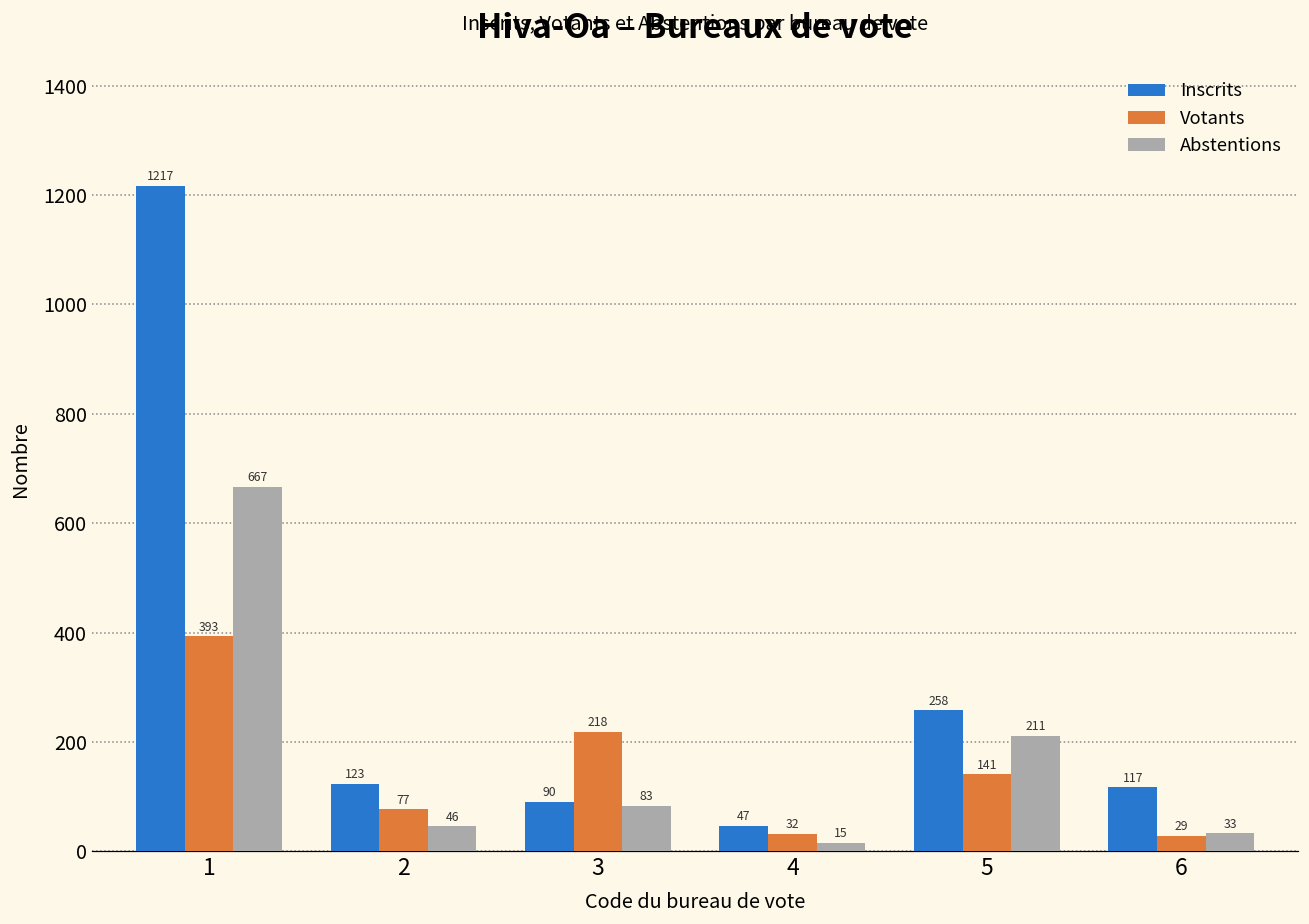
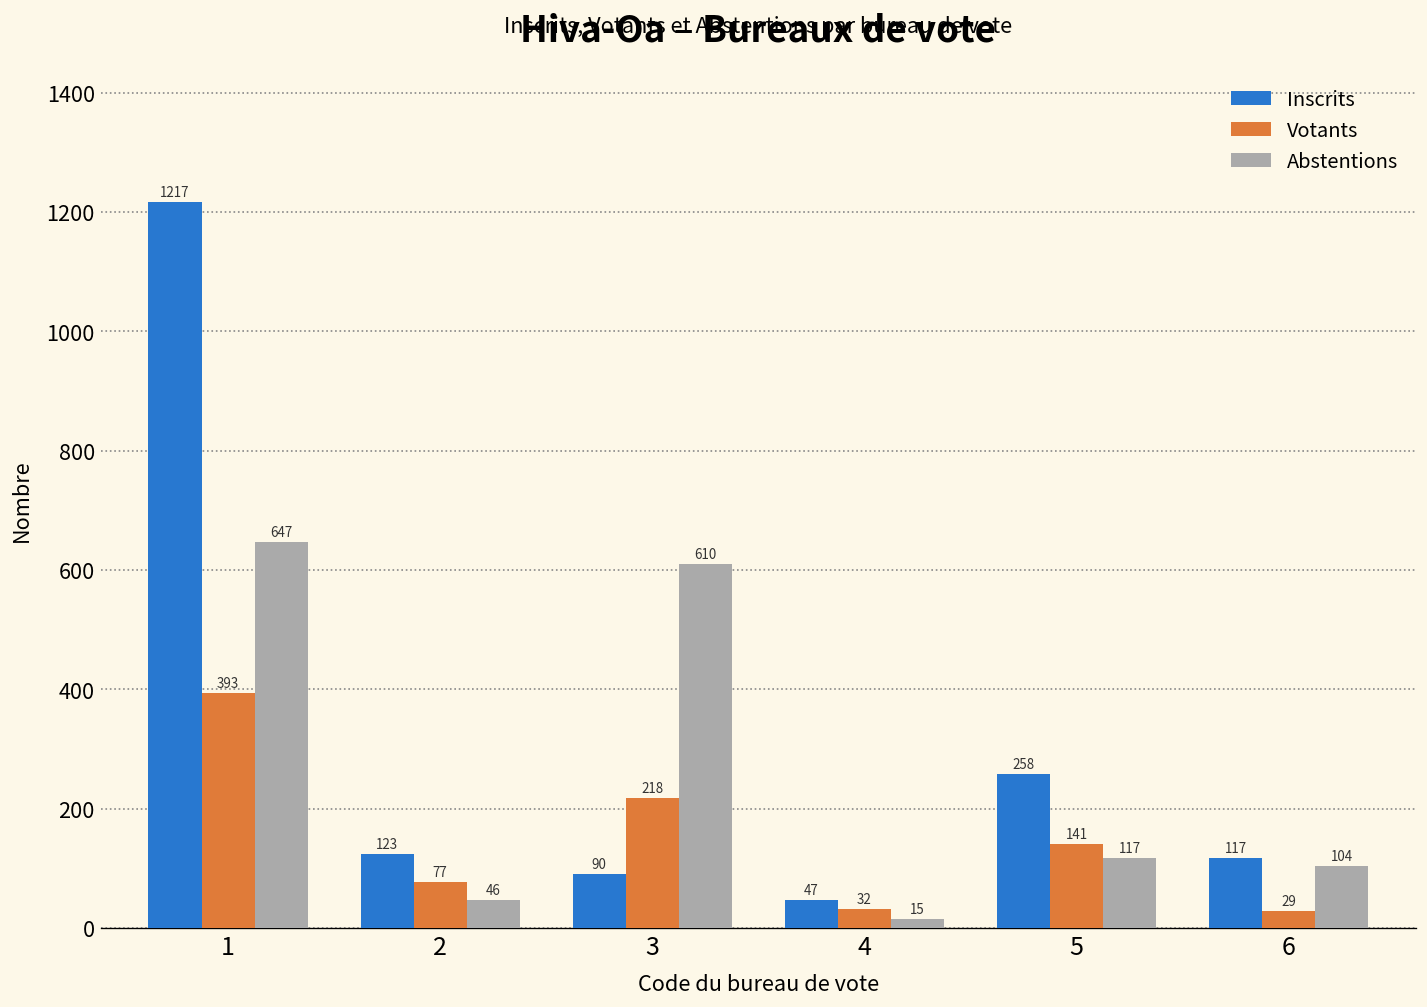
  {
    "Inscrits": {
      "1": 1217,
      "2": 123,
      "3": 90,
      "4": 47,
      "5": 258,
      "6": 117
    },
    "Votants": {
      "1": 393,
      "2": 77,
      "3": 218,
      "4": 32,
      "5": 141,
      "6": 29
    },
    "Abstentions": {
-     "1": 667,
+     "1": 647,
      "2": 46,
-     "3": 83,
+     "3": 610,
      "4": 15,
-     "5": 211,
-     "6": 33
+     "5": 117,
+     "6": 104
    }
  }
